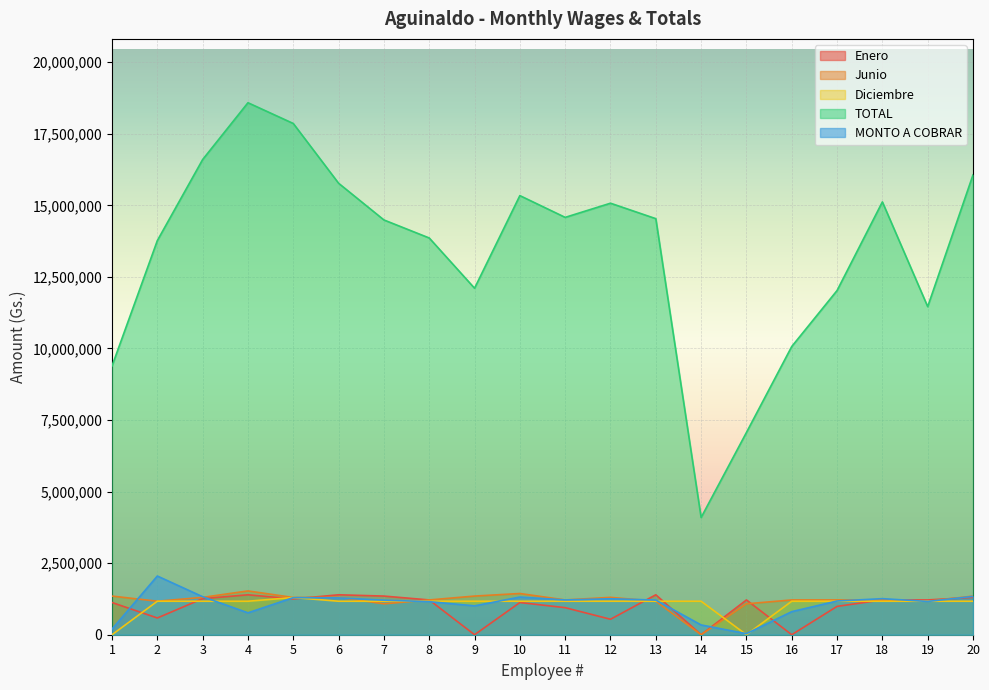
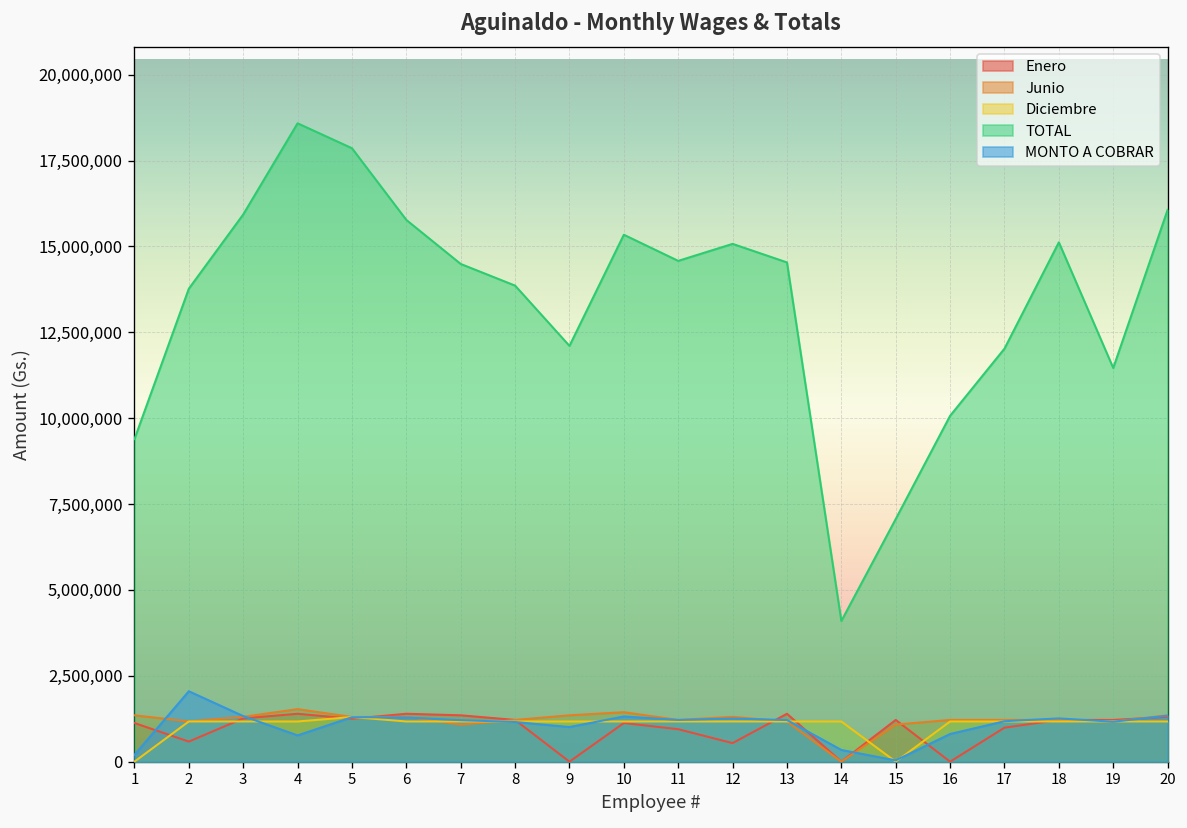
  {
    "TOTAL": {
      "1": "9,400,000",
      "2": "13,800,000",
-     "3": "16,600,000",
+     "3": "15,900,000",
      "4": "18,600,000",
      "5": "17,900,000",
      "6": "15,800,000",
      "7": "14,500,000",
      "8": "13,900,000",
      "9": "12,100,000",
      "10": "15,300,000",
      "11": "14,600,000",
      "12": "15,100,000",
      "13": "14,500,000",
      "14": "4,100,000",
      "15": "7,100,000",
      "16": "10,100,000",
      "17": "12,000,000",
      "18": "15,100,000",
      "19": "11,500,000",
      "20": "16,100,000"
    },
    "MONTO A COBRAR": {
      "1": "200,000",
      "2": "2,100,000",
      "4": "800,000",
      "9": "1,000,000",
      "10": "1,300,000",
      "14": "300,000",
      "16": "800,000"
    }
  }
